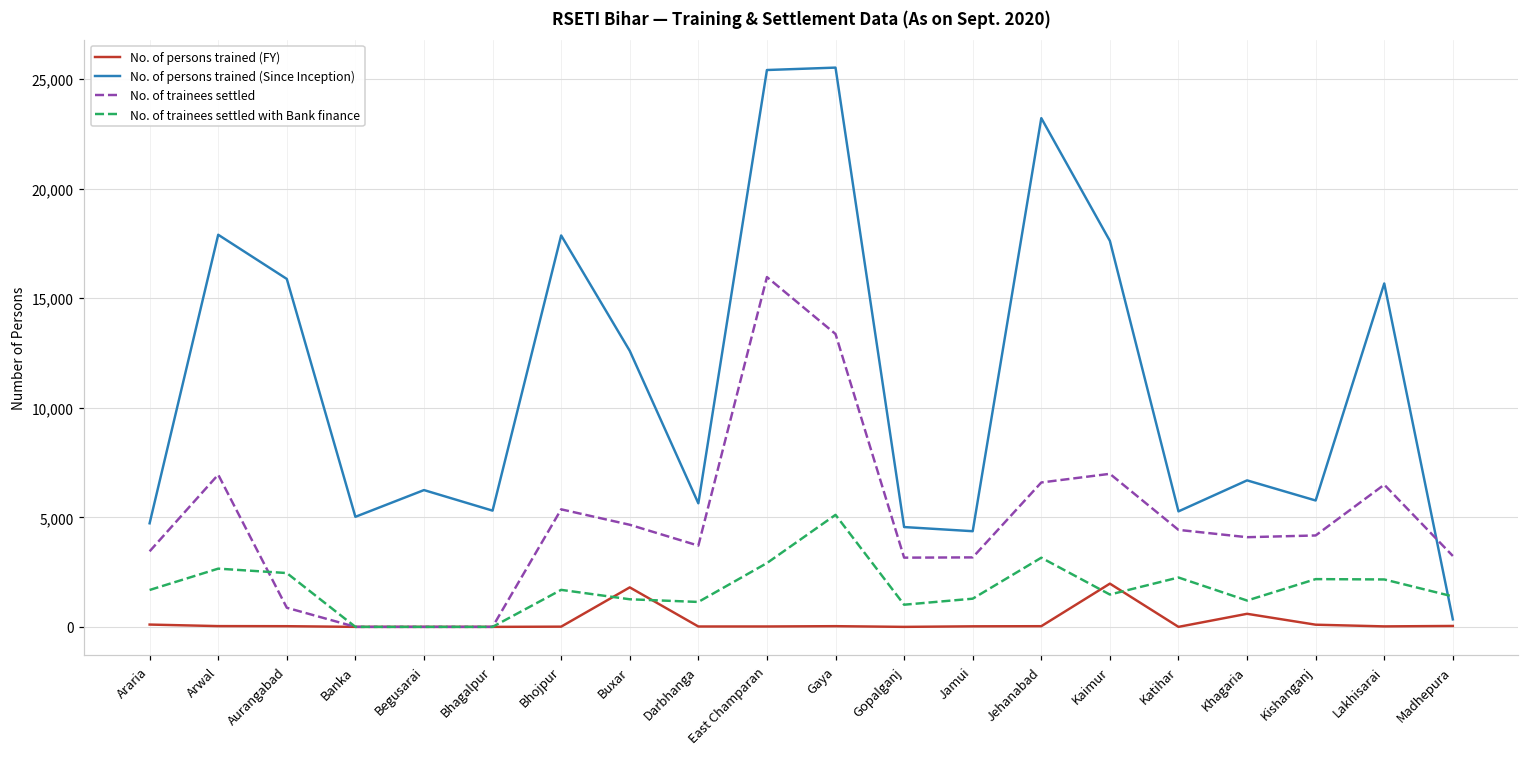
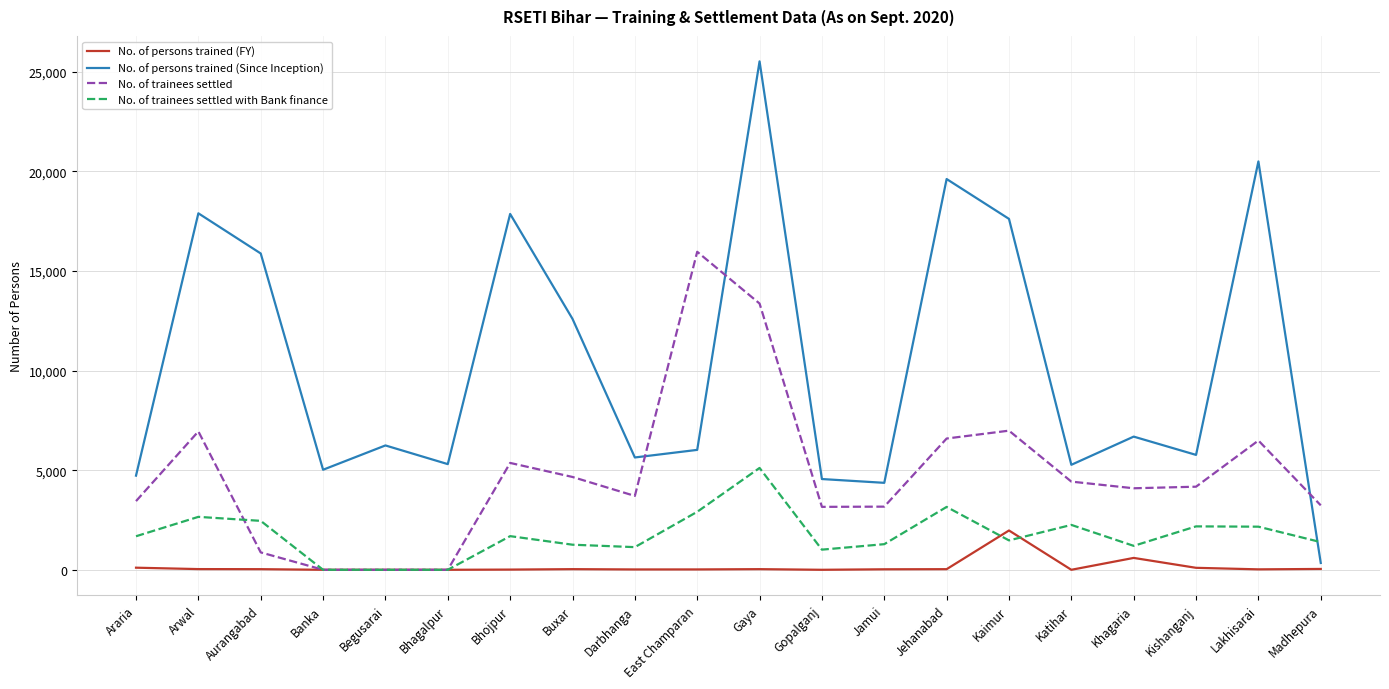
  {
    "No. of persons trained (FY)": {
      "Araria": "100",
      "Arwal": "0",
      "Aurangabad": "0",
      "Bhojpur": "0",
-     "Buxar": "1,800",
+     "Buxar": "0",
      "Darbhanga": "0",
      "East Champaran": "0",
      "Gaya": "0",
      "Gopalganj": "0",
      "Jamui": "0",
      "Jehanabad": "0",
      "Kaimur": "2,000",
      "Katihar": "0",
      "Khagaria": "600",
      "Kishanganj": "100",
      "Lakhisarai": "0",
      "Madhepura": "0"
    },
    "No. of persons trained (Since Inception)": {
      "Araria": "4,700",
      "Arwal": "17,900",
      "Aurangabad": "15,900",
      "Banka": "5,000",
      "Begusarai": "6,200",
      "Bhagalpur": "5,300",
      "Bhojpur": "17,900",
      "Buxar": "12,600",
      "Darbhanga": "5,600",
-     "East Champaran": "25,400",
+     "East Champaran": "6,000",
      "Gaya": "25,500",
      "Gopalganj": "4,600",
      "Jamui": "4,400",
-     "Jehanabad": "23,200",
+     "Jehanabad": "19,600",
      "Kaimur": "17,600",
      "Katihar": "5,300",
      "Khagaria": "6,700",
      "Kishanganj": "5,800",
-     "Lakhisarai": "15,700",
+     "Lakhisarai": "20,500",
      "Madhepura": "300"
    },
    "No. of trainees settled": {
      "Araria": "3,400",
      "Arwal": "6,900",
      "Aurangabad": "900",
      "Bhojpur": "5,400",
      "Buxar": "4,700",
      "Darbhanga": "3,700",
      "East Champaran": "16,000",
      "Gaya": "13,400",
      "Gopalganj": "3,200",
      "Jamui": "3,200",
      "Jehanabad": "6,600",
      "Kaimur": "7,000",
      "Katihar": "4,400",
      "Khagaria": "4,100",
      "Kishanganj": "4,200",
      "Lakhisarai": "6,500",
      "Madhepura": "3,200"
    },
    "No. of trainees settled with Bank finance": {
      "Araria": "1,700",
      "Arwal": "2,700",
      "Aurangabad": "2,500",
      "Bhojpur": "1,700",
      "Buxar": "1,300",
      "Darbhanga": "1,100",
      "East Champaran": "2,900",
      "Gaya": "5,100",
      "Gopalganj": "1,000",
      "Jamui": "1,300",
      "Jehanabad": "3,200",
      "Kaimur": "1,500",
      "Katihar": "2,300",
      "Khagaria": "1,200",
      "Kishanganj": "2,200",
      "Lakhisarai": "2,200",
      "Madhepura": "1,400"
    }
  }
